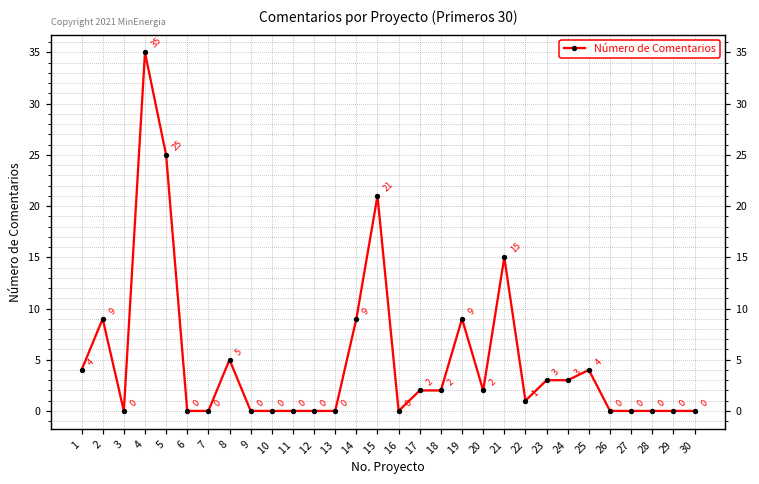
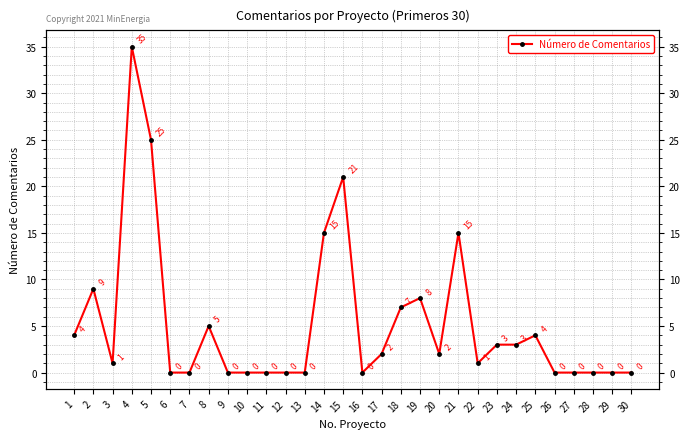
  {
    "1": 4,
    "2": 9,
-   "3": 0,
+   "3": 1,
    "4": 35,
    "5": 25,
    "6": 0,
    "7": 0,
    "8": 5,
    "9": 0,
    "10": 0,
    "11": 0,
    "12": 0,
    "13": 0,
-   "14": 9,
+   "14": 15,
    "15": 21,
    "16": 0,
    "17": 2,
-   "18": 2,
-   "19": 9,
+   "18": 7,
+   "19": 8,
    "20": 2,
    "21": 15,
    "22": 1,
    "23": 3,
    "24": 3,
    "25": 4,
    "26": 0,
    "27": 0,
    "28": 0,
    "29": 0,
    "30": 0
  }
